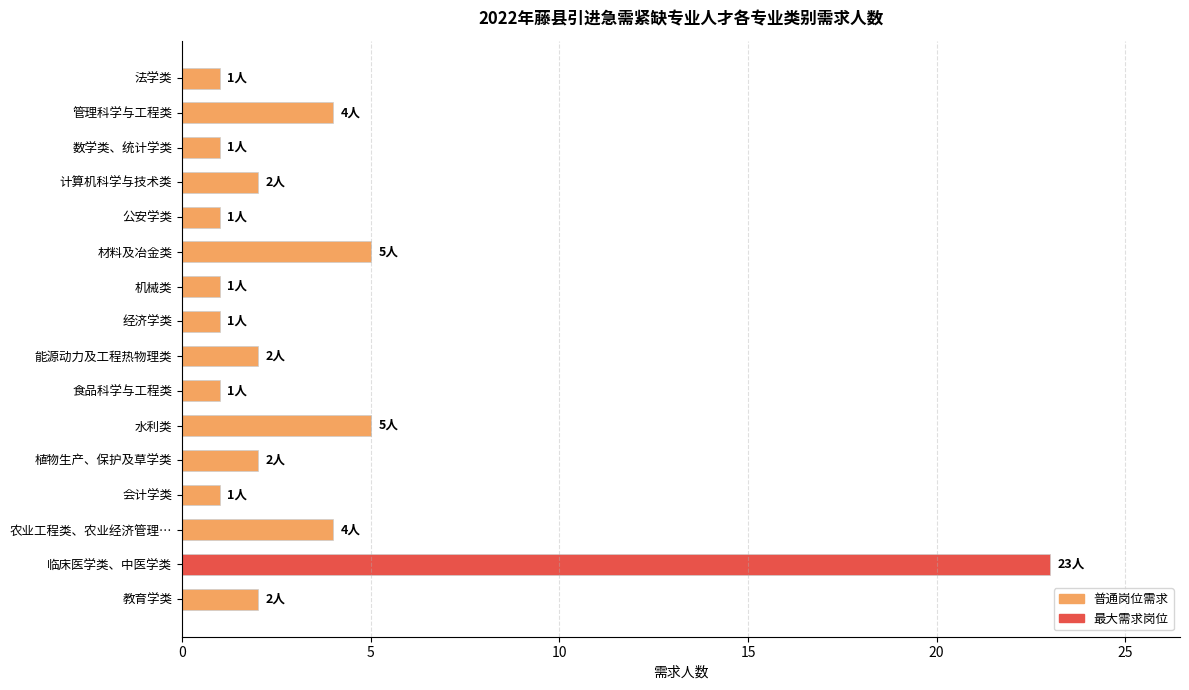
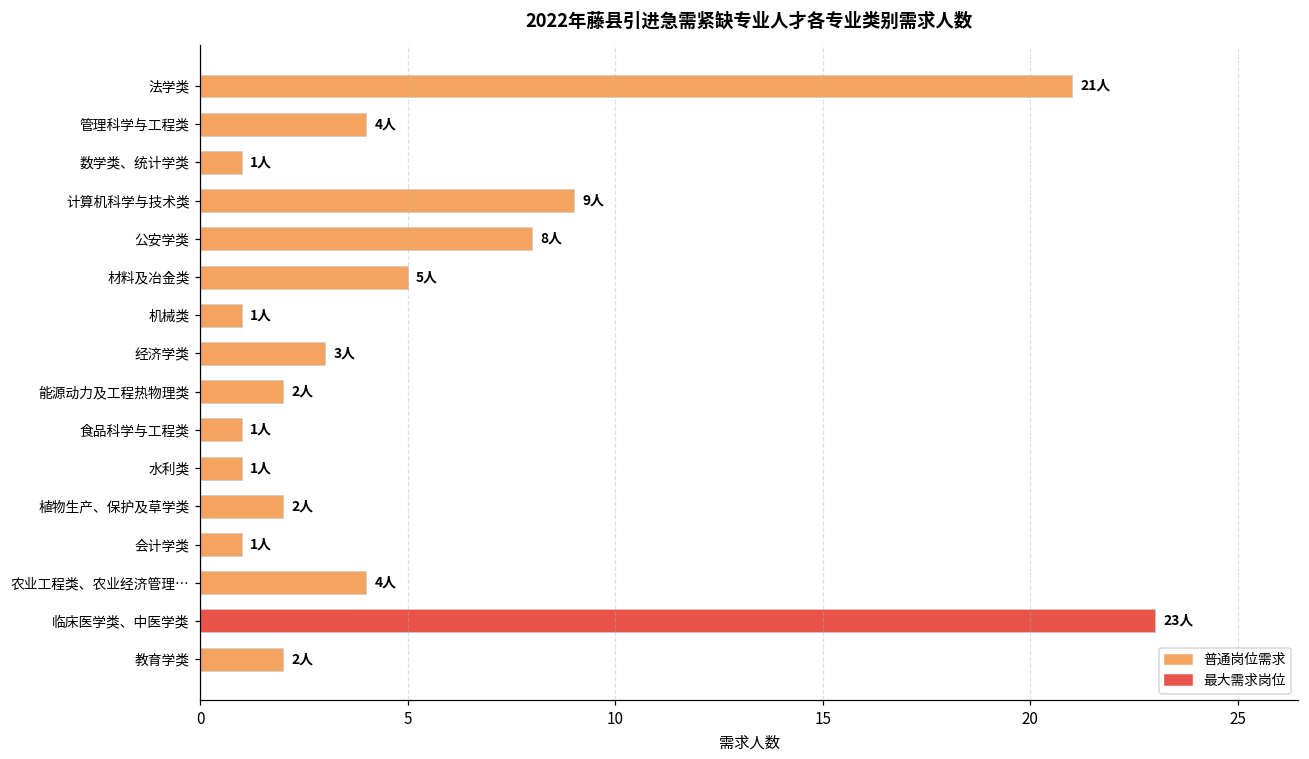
  {
-   "法学类": "1人",
+   "法学类": "21人",
    "管理科学与工程类": "4人",
    "数学类、统计学类": "1人",
-   "计算机科学与技术类": "2人",
-   "公安学类": "1人",
+   "计算机科学与技术类": "9人",
+   "公安学类": "8人",
    "材料及冶金类": "5人",
    "机械类": "1人",
-   "经济学类": "1人",
+   "经济学类": "3人",
    "能源动力及工程热物理类": "2人",
    "食品科学与工程类": "1人",
-   "水利类": "5人",
+   "水利类": "1人",
    "植物生产、保护及草学类": "2人",
    "会计学类": "1人",
    "农业工程类、农业经济管理…": "4人",
    "临床医学类、中医学类": "23人",
    "教育学类": "2人"
  }
